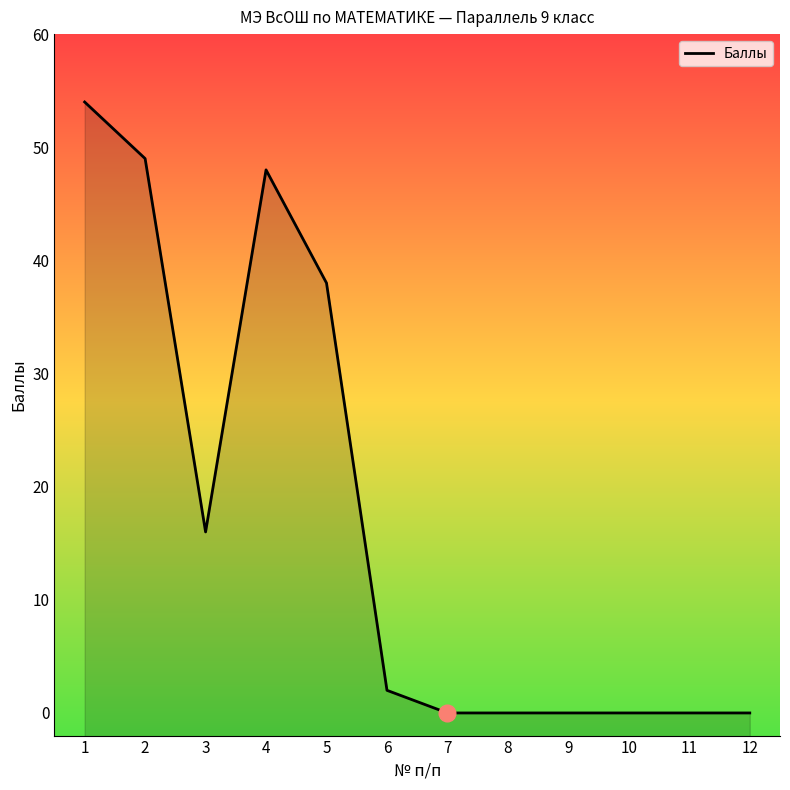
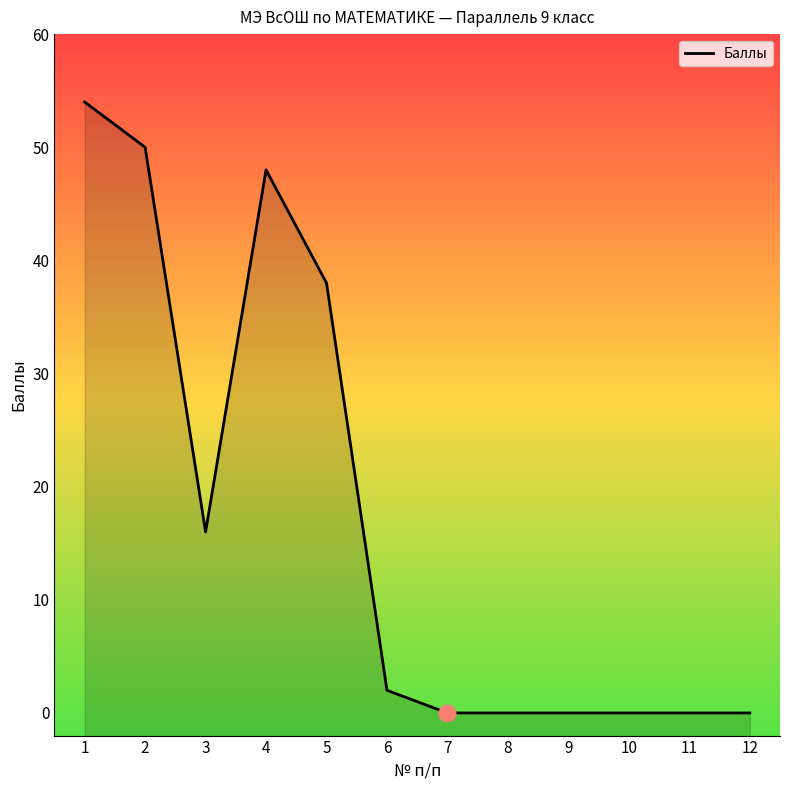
  {
    "Баллы": {
      "1": 54,
-     "2": 49,
+     "2": 50,
      "3": 16,
      "4": 48,
      "5": 38,
      "6": 2,
      "8": 0,
      "9": 0,
      "10": 0,
      "11": 0,
      "12": 0
    }
  }
